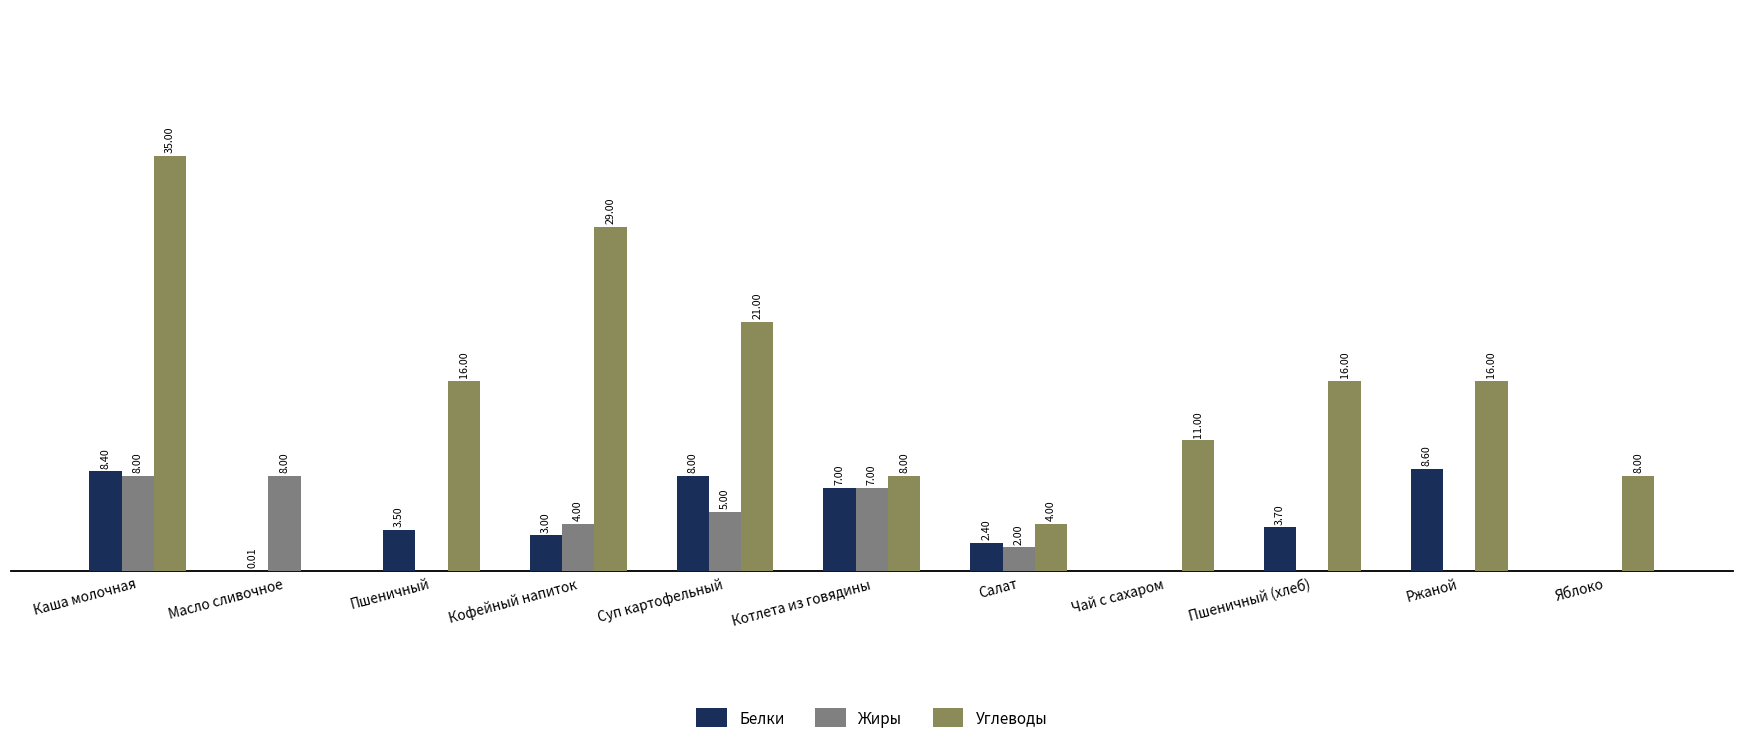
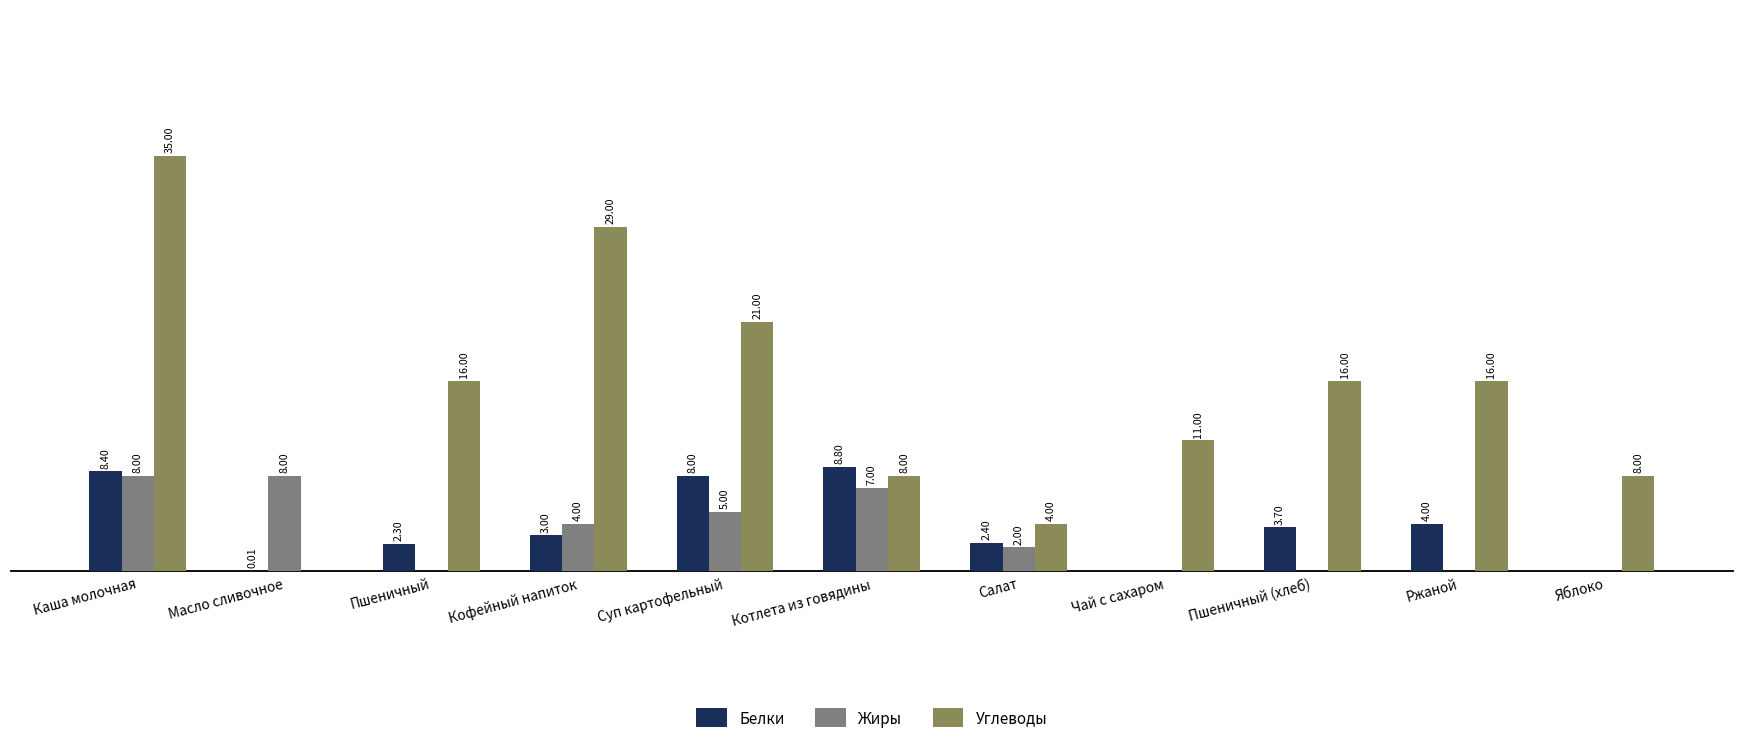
  {
    "Белки": {
      "Каша молочная": 8.40,
      "Масло сливочное": 0.01,
-     "Пшеничный": 3.50,
+     "Пшеничный": 2.30,
      "Кофейный напиток": 3.00,
      "Суп картофельный": 8.00,
-     "Котлета из говядины": 7.00,
+     "Котлета из говядины": 8.80,
      "Салат": 2.40,
      "Пшеничный (хлеб)": 3.70,
-     "Ржаной": 8.60
+     "Ржаной": 4.00
    }
  }
